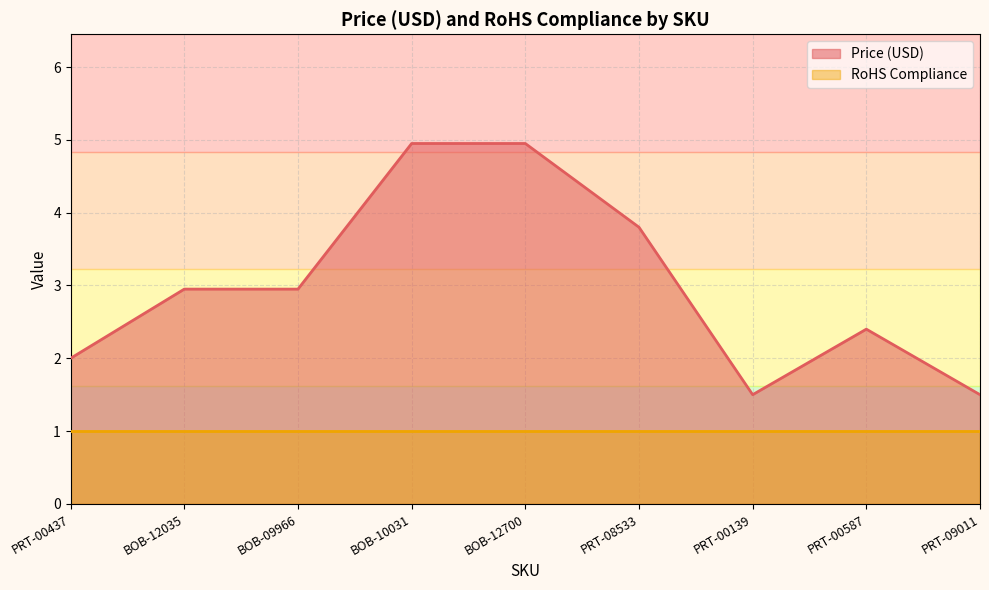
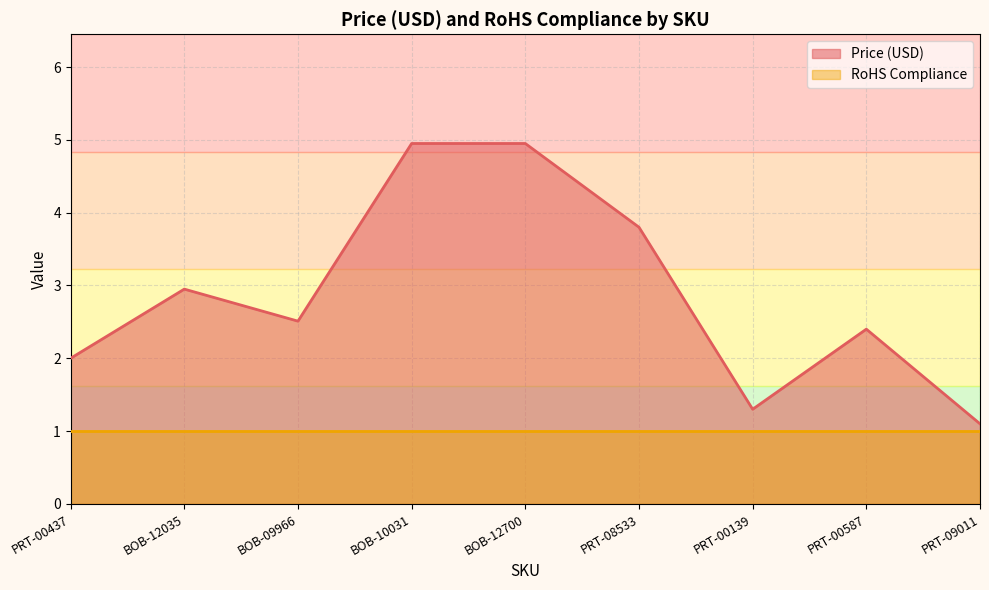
  {
    "Price (USD)": {
      "PRT-00437": 2.0,
      "BOB-12035": 3.0,
-     "BOB-09966": 3.0,
+     "BOB-09966": 2.5,
      "BOB-10031": 5.0,
      "BOB-12700": 5.0,
      "PRT-08533": 3.8,
-     "PRT-00139": 1.5,
+     "PRT-00139": 1.3,
      "PRT-00587": 2.4,
-     "PRT-09011": 1.5
+     "PRT-09011": 1.1
    },
    "RoHS Compliance": {
      "PRT-00437": 1.0,
      "BOB-12035": 1.0,
      "BOB-09966": 1.0,
      "BOB-10031": 1.0,
      "BOB-12700": 1.0,
      "PRT-08533": 1.0,
      "PRT-00139": 1.0,
      "PRT-00587": 1.0,
      "PRT-09011": 1.0
    }
  }
